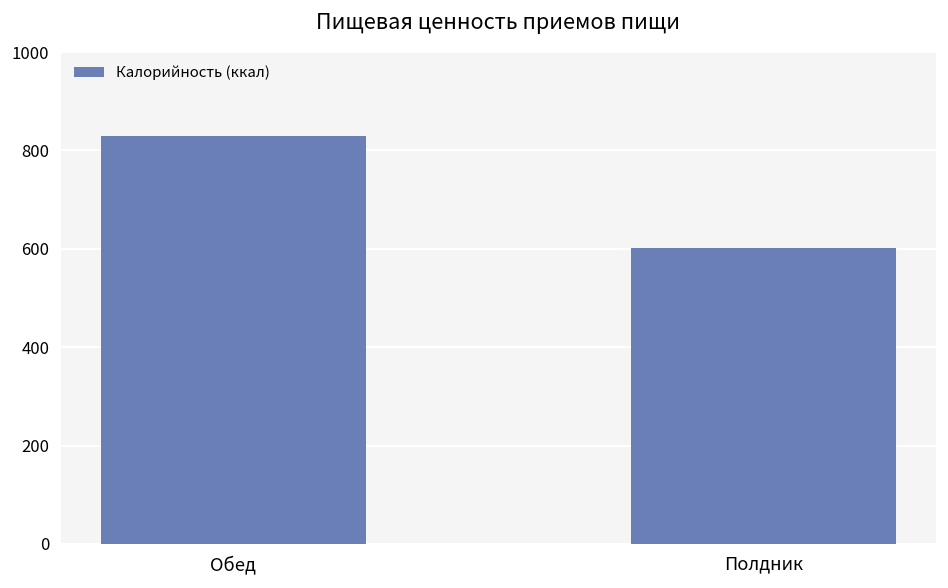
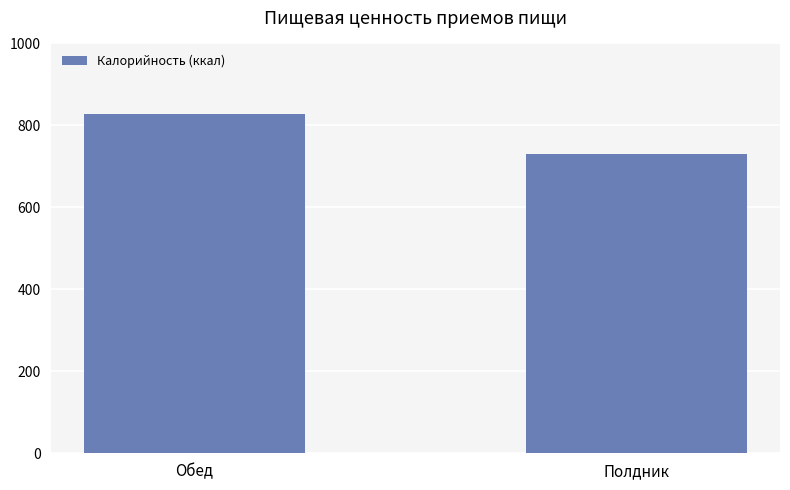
  {
    "Обед": 830,
-   "Полдник": 600
+   "Полдник": 730
  }
